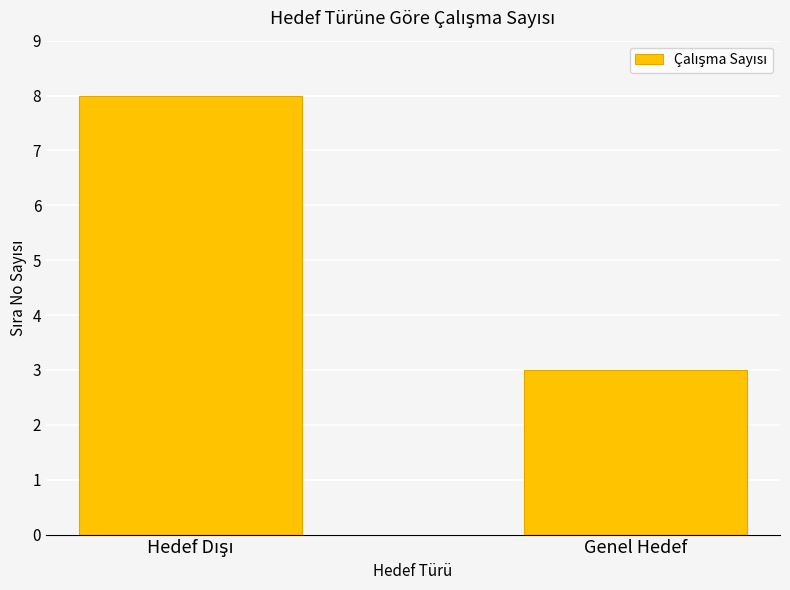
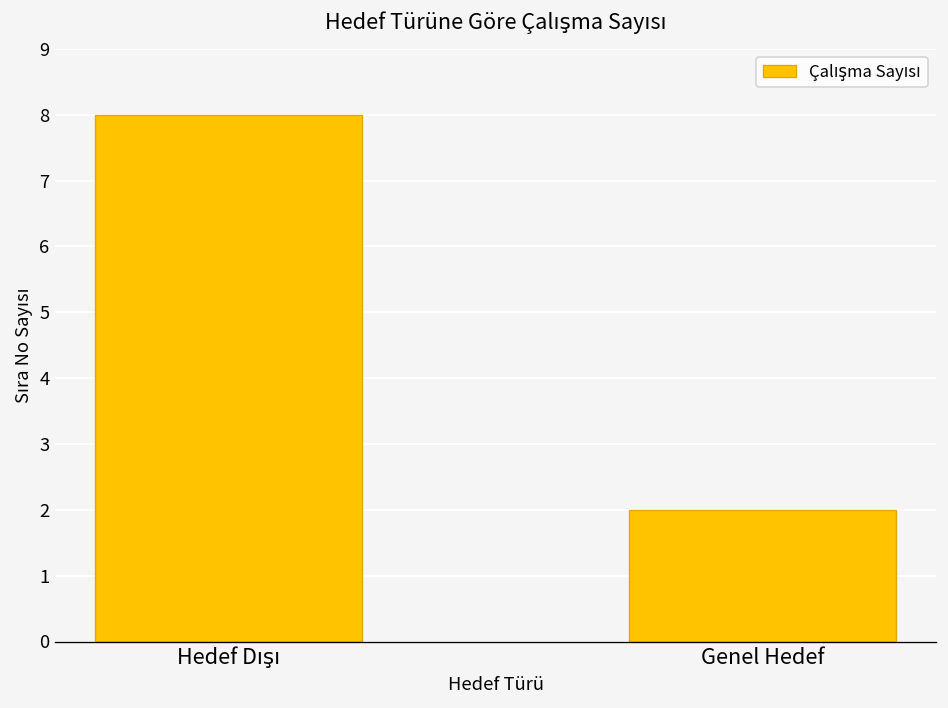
  {
    "Hedef Dışı": 8,
-   "Genel Hedef": 3
+   "Genel Hedef": 2
  }
